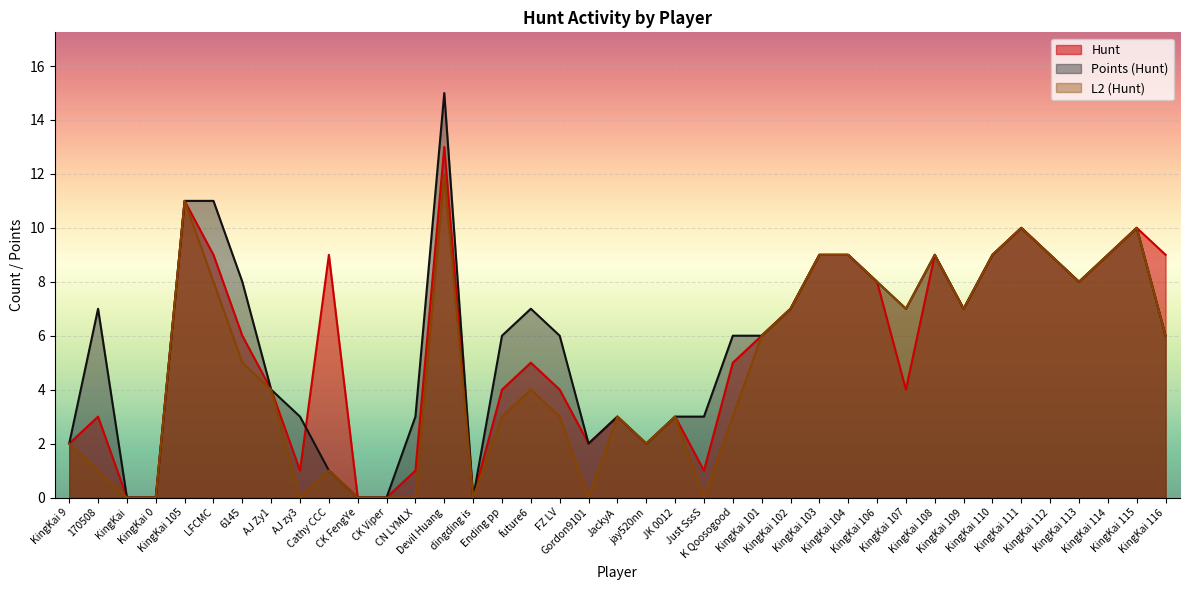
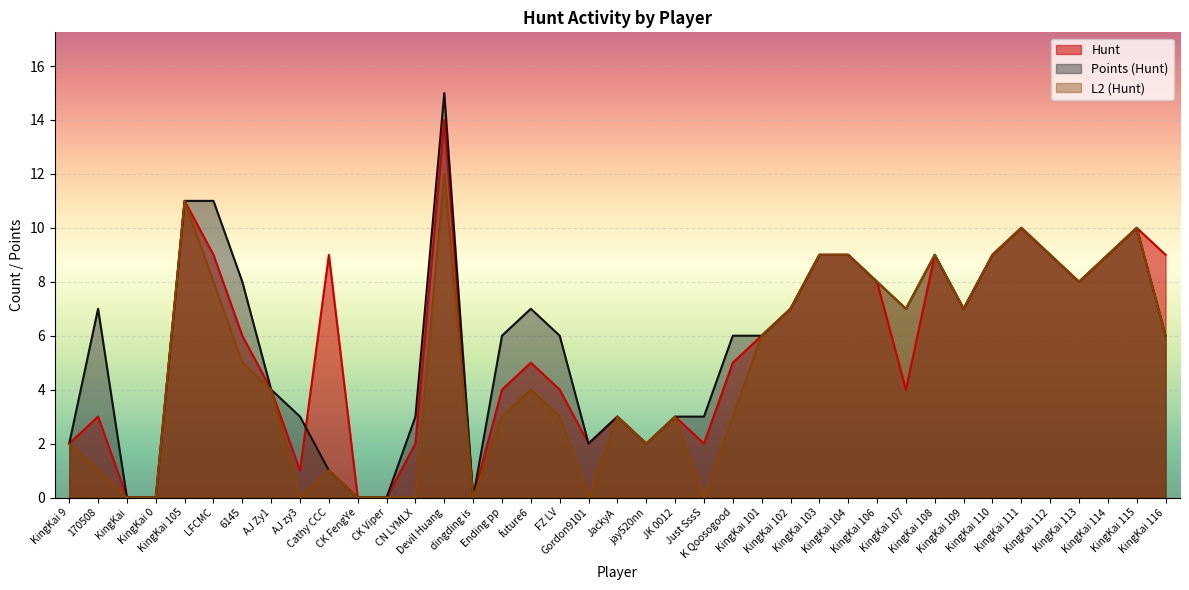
  {
    "Hunt": {
      "170508": 3,
      "LFCMC": 9,
      "6145": 6,
      "AJ zy3": 1,
      "Cathy CCC": 9,
-     "CN LYMLX": 1,
-     "Devil Huang": 13,
+     "CN LYMLX": 2,
+     "Devil Huang": 14,
      "Ending pp": 4,
      "future6": 5,
      "FZ LV": 4,
-     "Just SssS": 1,
+     "Just SssS": 2,
      "K Qoosogood": 5,
      "KingKai 107": 4,
      "KingKai 116": 9
    }
  }
